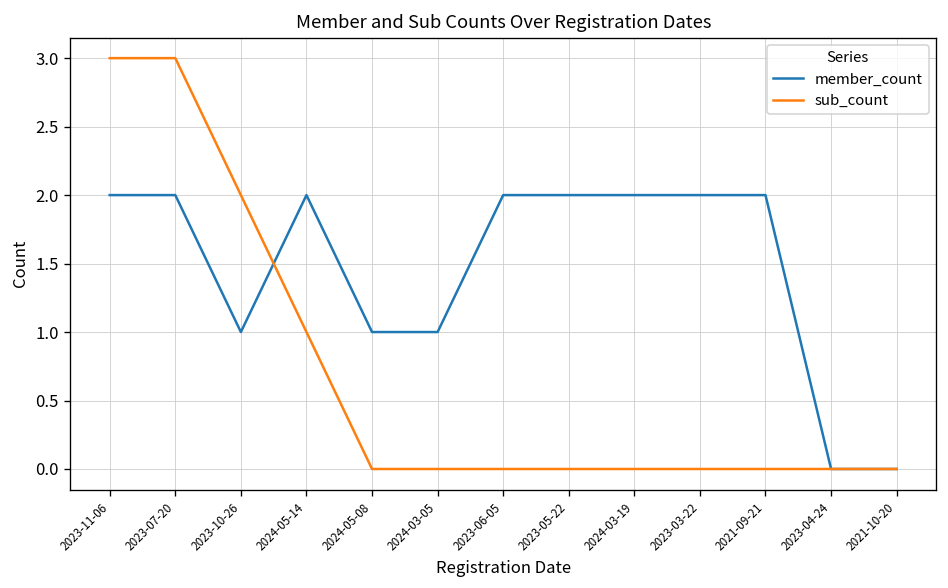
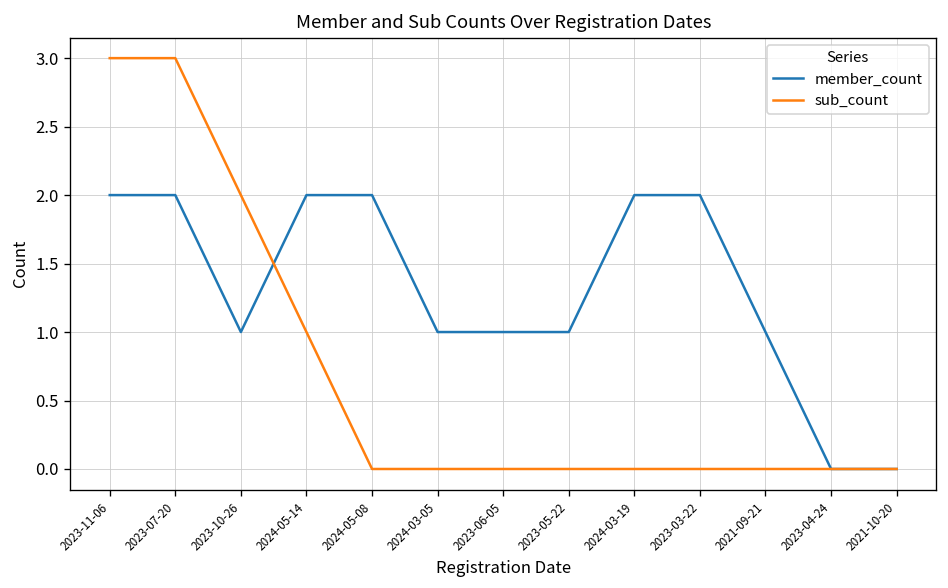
  {
    "member_count": {
      "2023-11-06": 2,
      "2023-07-20": 2,
      "2023-10-26": 1,
      "2024-05-14": 2,
-     "2024-05-08": 1,
+     "2024-05-08": 2,
      "2024-03-05": 1,
-     "2023-06-05": 2,
-     "2023-05-22": 2,
+     "2023-06-05": 1,
+     "2023-05-22": 1,
      "2024-03-19": 2,
      "2023-03-22": 2,
-     "2021-09-21": 2
+     "2021-09-21": 1
    },
    "sub_count": {
      "2023-11-06": 3,
      "2023-07-20": 3,
      "2023-10-26": 2,
      "2024-05-14": 1,
      "2024-05-08": 0,
      "2024-03-05": 0,
      "2023-06-05": 0,
      "2023-05-22": 0,
      "2024-03-19": 0,
      "2023-03-22": 0,
      "2021-09-21": 0
    }
  }
